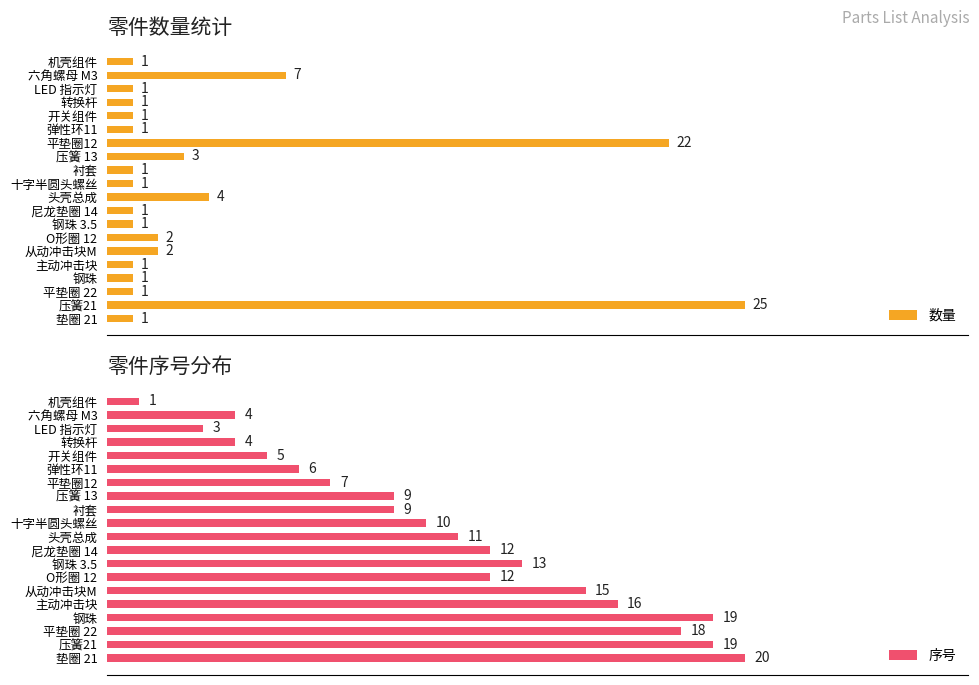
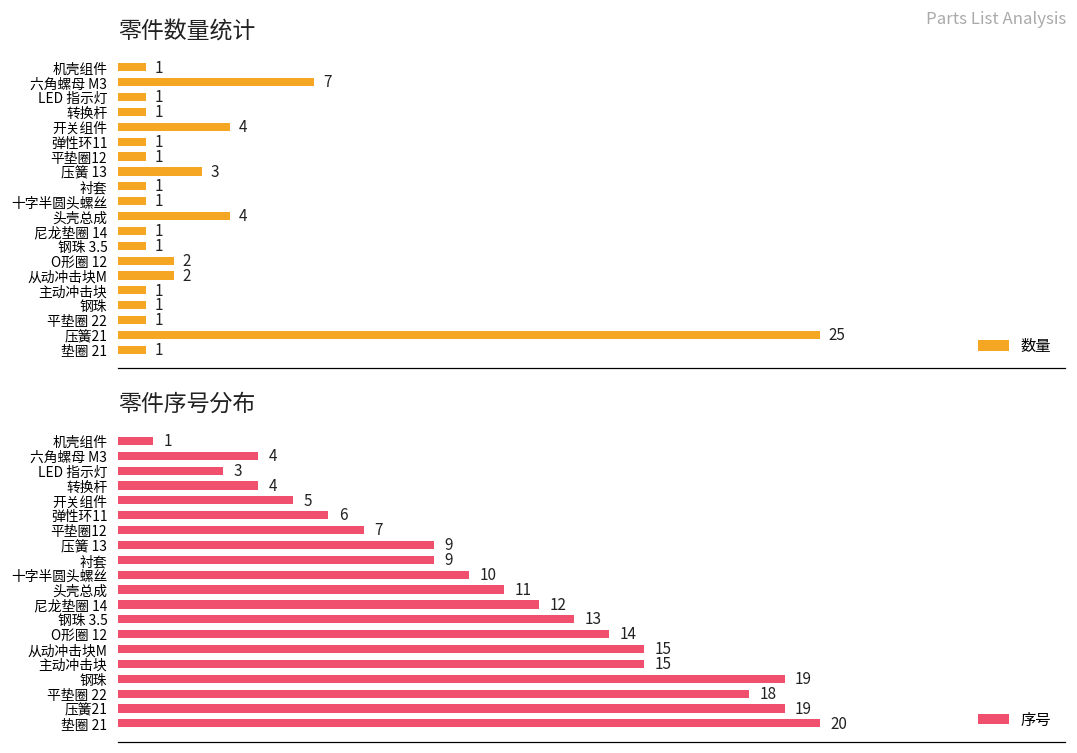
  {
    "零件数量统计": {
      "机壳组件": 1,
      "六角螺母 M3": 7,
      "LED 指示灯": 1,
      "转换杆": 1,
-     "开关组件": 1,
+     "开关组件": 4,
      "弹性环11": 1,
-     "平垫圈12": 22,
+     "平垫圈12": 1,
      "压簧 13": 3,
      "衬套": 1,
      "十字半圆头螺丝": 1,
      "头壳总成": 4,
      "尼龙垫圈 14": 1,
      "钢珠 3.5": 1,
      "O形圈 12": 2,
      "从动冲击块M": 2,
      "主动冲击块": 1,
      "钢珠": 1,
      "平垫圈 22": 1,
      "压簧21": 25,
      "垫圈 21": 1
    },
    "零件序号分布": {
      "机壳组件": 1,
      "六角螺母 M3": 4,
      "LED 指示灯": 3,
      "转换杆": 4,
      "开关组件": 5,
      "弹性环11": 6,
      "平垫圈12": 7,
      "压簧 13": 9,
      "衬套": 9,
      "十字半圆头螺丝": 10,
      "头壳总成": 11,
      "尼龙垫圈 14": 12,
      "钢珠 3.5": 13,
-     "O形圈 12": 12,
+     "O形圈 12": 14,
      "从动冲击块M": 15,
-     "主动冲击块": 16,
+     "主动冲击块": 15,
      "钢珠": 19,
      "平垫圈 22": 18,
      "压簧21": 19,
      "垫圈 21": 20
    }
  }
